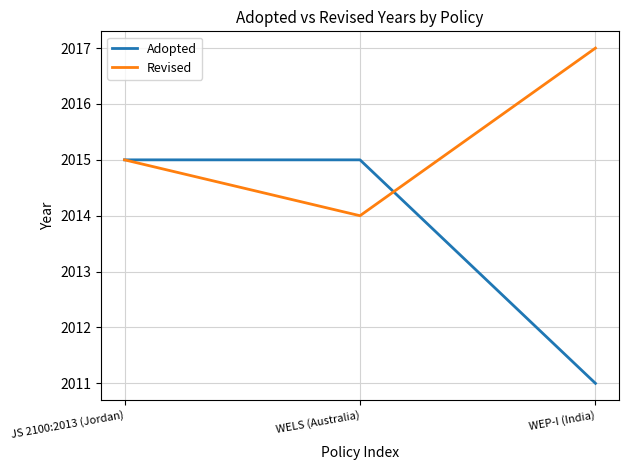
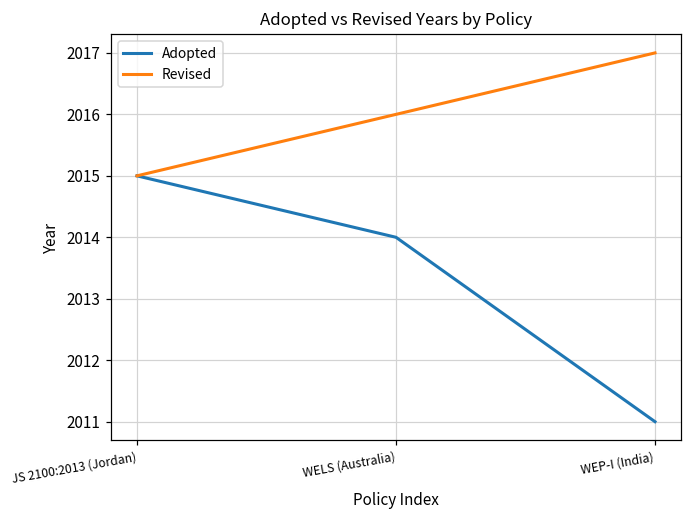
  {
    "Adopted": {
-     "WELS (Australia)": 2015,
+     "WELS (Australia)": 2014,
      "WEP-I (India)": 2011
    },
    "Revised": {
-     "WELS (Australia)": 2014,
+     "WELS (Australia)": 2016,
      "WEP-I (India)": 2017
    }
  }
